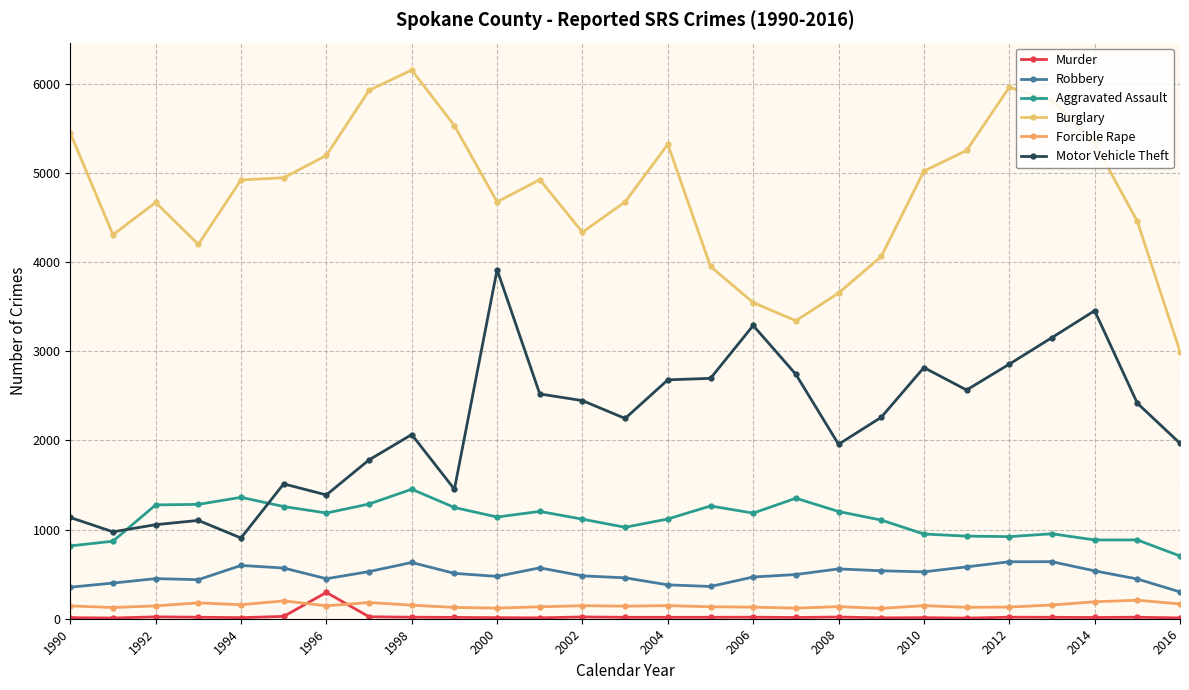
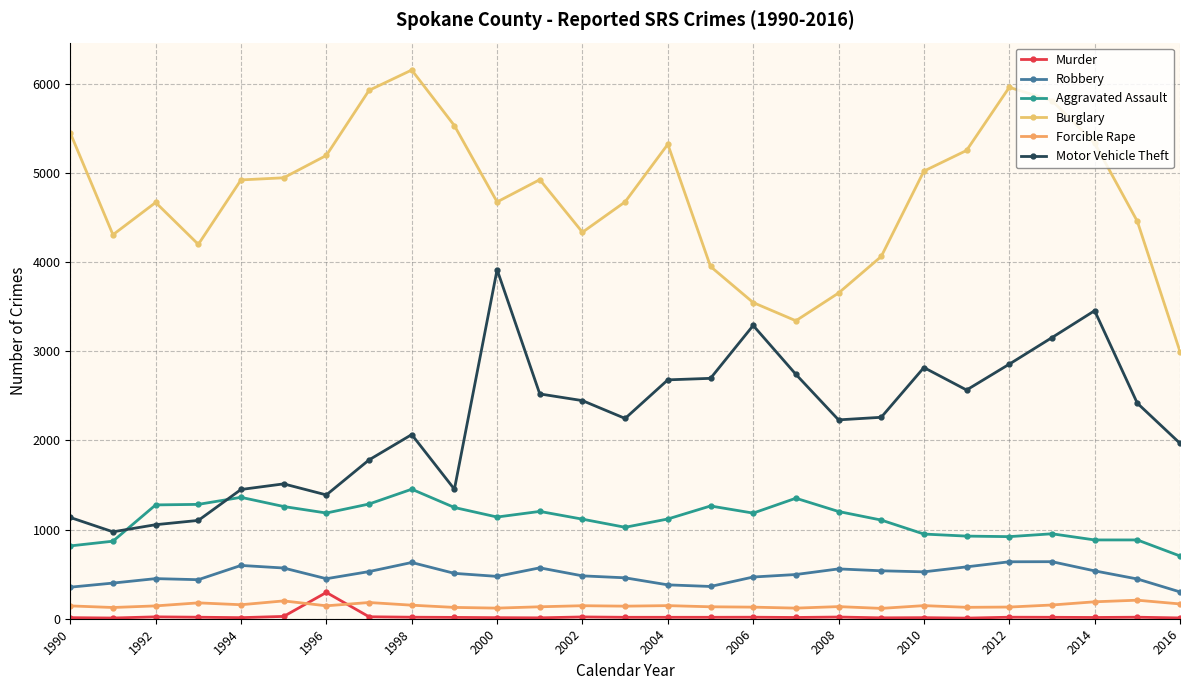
  {
    "Murder": {
      "1990": 0,
      "1992": 0,
      "1994": 0,
      "1996": 300,
      "1998": 0,
      "2000": 0,
      "2002": 0,
      "2004": 0,
      "2006": 0,
      "2008": 0,
      "2010": 0,
      "2012": 0,
      "2014": 0,
      "2016": 0
    },
    "Motor Vehicle Theft": {
      "1990": 1100,
      "1992": 1100,
-     "1994": 900,
+     "1994": 1500,
      "1996": 1400,
      "1998": 2100,
      "2000": 3900,
      "2002": 2400,
      "2004": 2700,
      "2006": 3300,
-     "2008": 2000,
+     "2008": 2200,
      "2010": 2800,
      "2012": 2900,
      "2014": 3500,
      "2016": 2000
    }
  }
